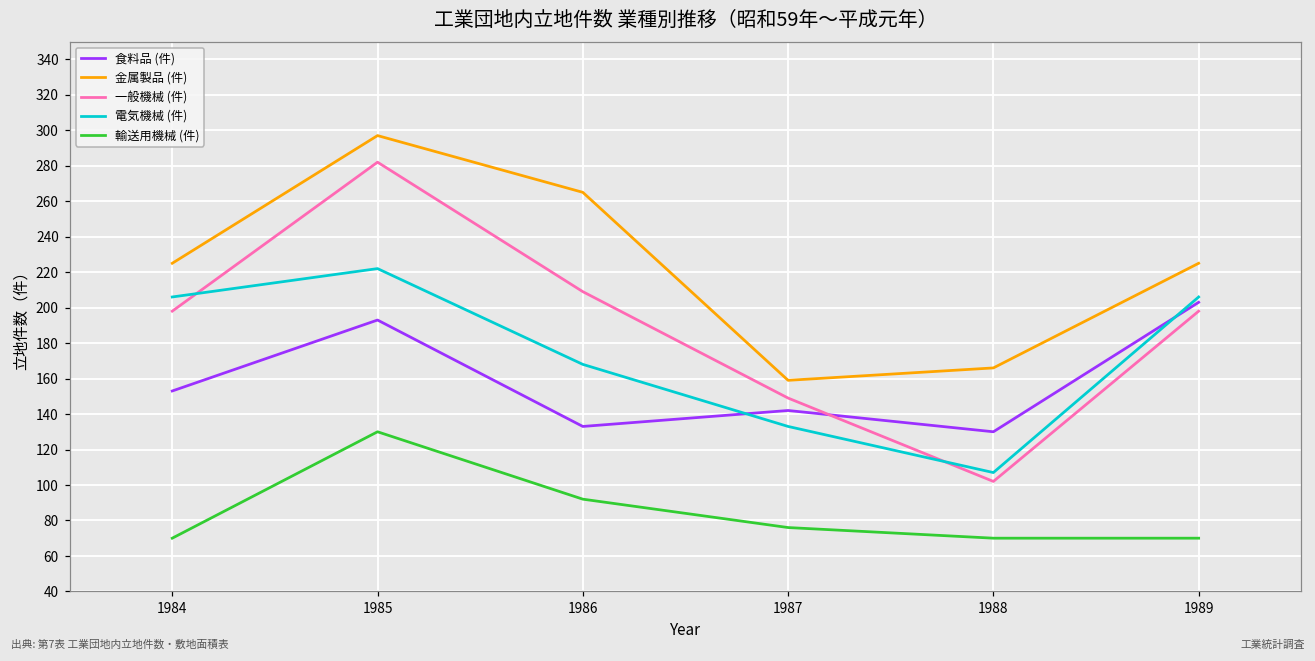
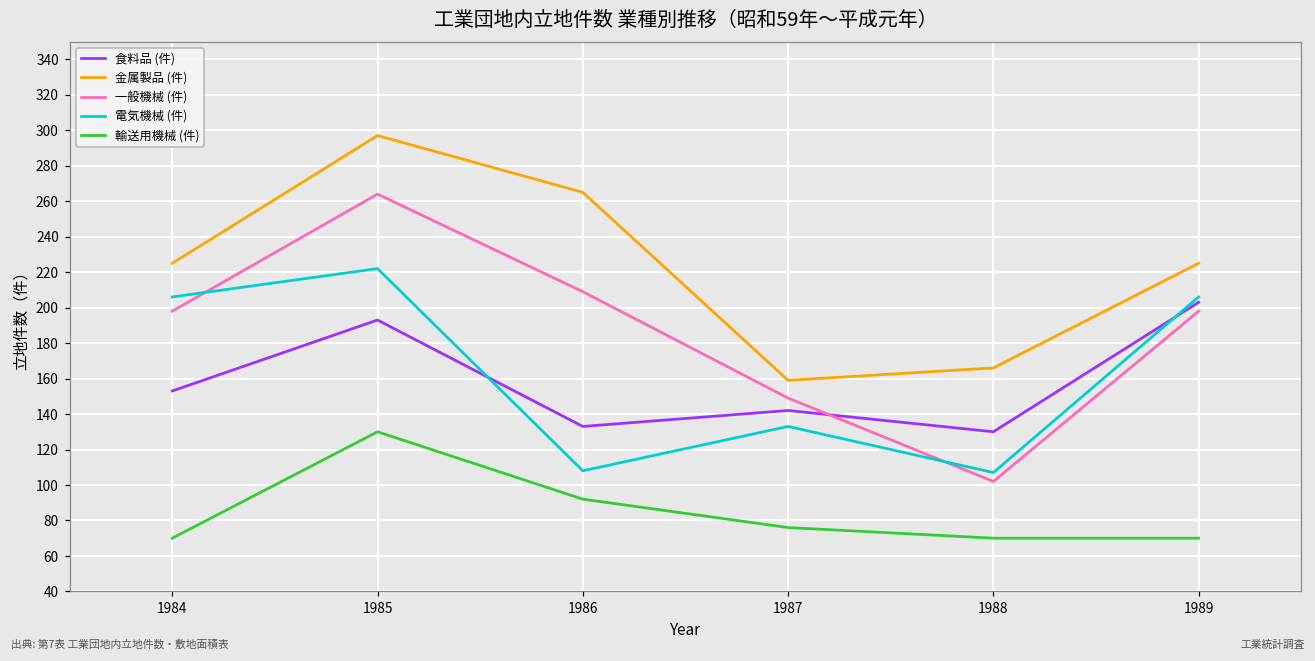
  {
    "食料品 (件)": {
      "1984": 153,
      "1985": 193,
      "1986": 133,
      "1987": 142,
      "1988": 130,
      "1989": 203
    },
    "金属製品 (件)": {
      "1984": 225,
      "1985": 297,
      "1986": 265,
      "1987": 159,
      "1988": 166,
      "1989": 225
    },
    "一般機械 (件)": {
      "1984": 198,
-     "1985": 282,
+     "1985": 264,
      "1986": 209,
      "1987": 149,
      "1988": 102,
      "1989": 198
    },
    "電気機械 (件)": {
      "1984": 206,
      "1985": 222,
-     "1986": 168,
+     "1986": 108,
      "1987": 133,
      "1988": 107,
      "1989": 206
    },
    "輸送用機械 (件)": {
      "1984": 70,
      "1985": 130,
      "1986": 92,
      "1987": 76,
      "1988": 70,
      "1989": 70
    }
  }
